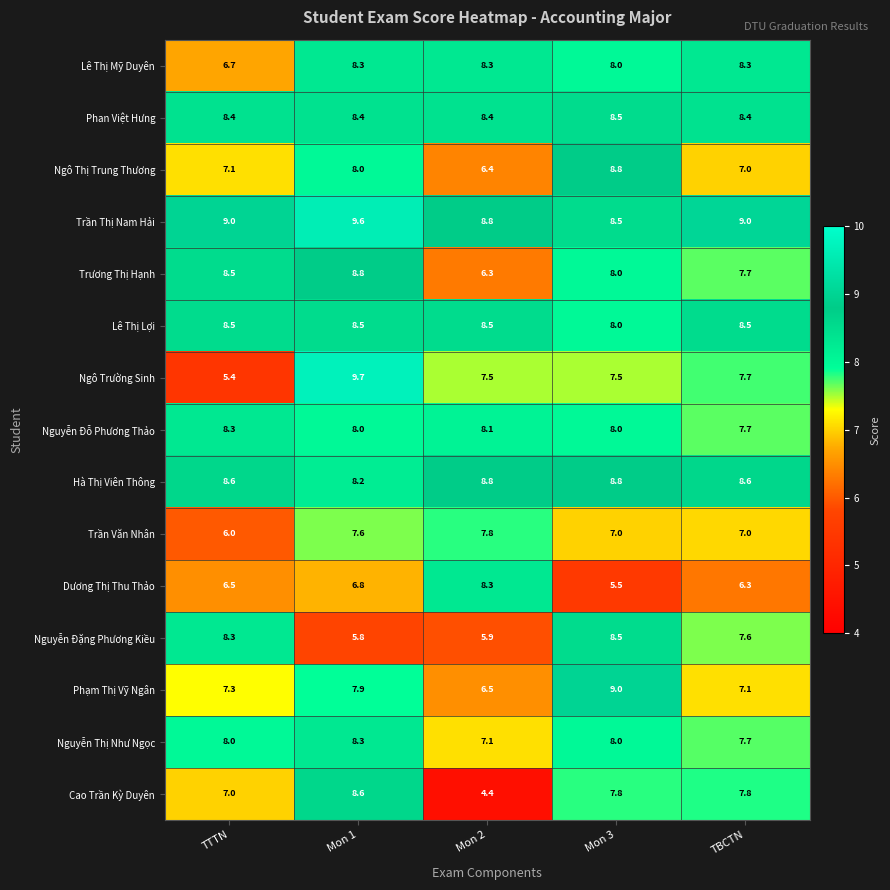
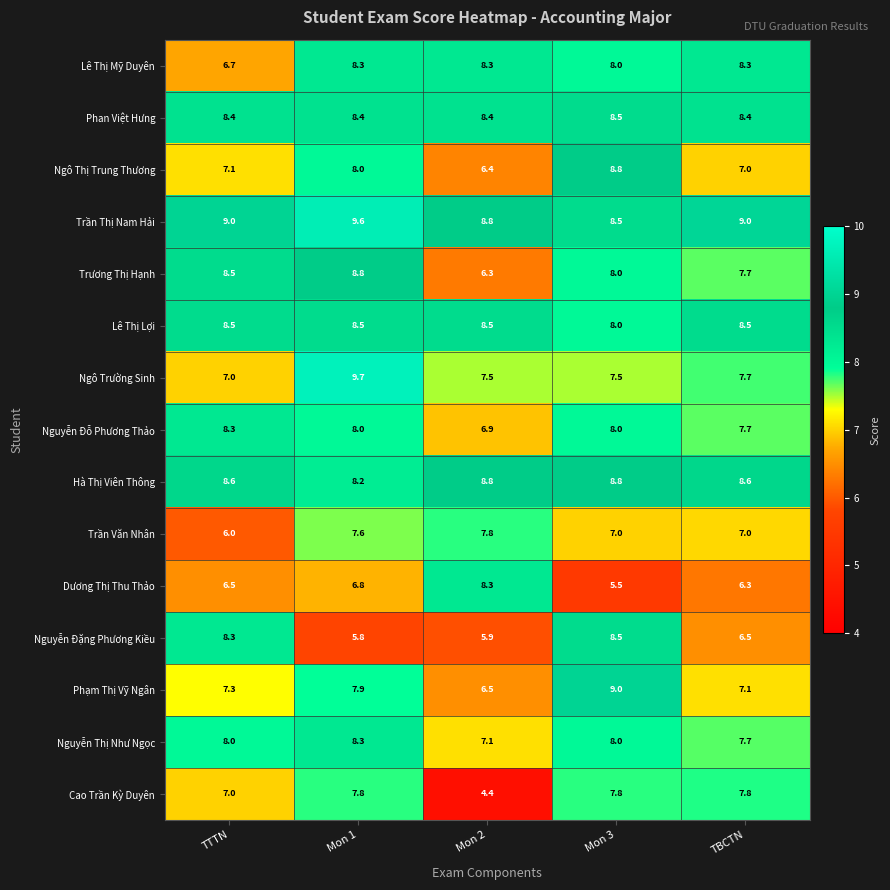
  {
    "Lê Thị Mỹ Duyên": {
      "TTTN": 6.7,
      "Mon 1": 8.3,
      "Mon 2": 8.3,
      "Mon 3": 8.0,
      "TBCTN": 8.3
    },
    "Phan Việt Hưng": {
      "TTTN": 8.4,
      "Mon 1": 8.4,
      "Mon 2": 8.4,
      "Mon 3": 8.5,
      "TBCTN": 8.4
    },
    "Ngô Thị Trung Thương": {
      "TTTN": 7.1,
      "Mon 1": 8.0,
      "Mon 2": 6.4,
      "Mon 3": 8.8,
      "TBCTN": 7.0
    },
    "Trần Thị Nam Hải": {
      "TTTN": 9.0,
      "Mon 1": 9.6,
      "Mon 2": 8.8,
      "Mon 3": 8.5,
      "TBCTN": 9.0
    },
    "Trương Thị Hạnh": {
      "TTTN": 8.5,
      "Mon 1": 8.8,
      "Mon 2": 6.3,
      "Mon 3": 8.0,
      "TBCTN": 7.7
    },
    "Lê Thị Lợi": {
      "TTTN": 8.5,
      "Mon 1": 8.5,
      "Mon 2": 8.5,
      "Mon 3": 8.0,
      "TBCTN": 8.5
    },
    "Ngô Trường Sinh": {
-     "TTTN": 5.4,
+     "TTTN": 7.0,
      "Mon 1": 9.7,
      "Mon 2": 7.5,
      "Mon 3": 7.5,
      "TBCTN": 7.7
    },
    "Nguyễn Đỗ Phương Thảo": {
      "TTTN": 8.3,
      "Mon 1": 8.0,
-     "Mon 2": 8.1,
+     "Mon 2": 6.9,
      "Mon 3": 8.0,
      "TBCTN": 7.7
    },
    "Hà Thị Viên Thông": {
      "TTTN": 8.6,
      "Mon 1": 8.2,
      "Mon 2": 8.8,
      "Mon 3": 8.8,
      "TBCTN": 8.6
    },
    "Trần Văn Nhân": {
      "TTTN": 6.0,
      "Mon 1": 7.6,
      "Mon 2": 7.8,
      "Mon 3": 7.0,
      "TBCTN": 7.0
    },
    "Dương Thị Thu Thảo": {
      "TTTN": 6.5,
      "Mon 1": 6.8,
      "Mon 2": 8.3,
      "Mon 3": 5.5,
      "TBCTN": 6.3
    },
    "Nguyễn Đặng Phương Kiều": {
      "TTTN": 8.3,
      "Mon 1": 5.8,
      "Mon 2": 5.9,
      "Mon 3": 8.5,
-     "TBCTN": 7.6
+     "TBCTN": 6.5
    },
    "Phạm Thị Vỹ Ngân": {
      "TTTN": 7.3,
      "Mon 1": 7.9,
      "Mon 2": 6.5,
      "Mon 3": 9.0,
      "TBCTN": 7.1
    },
    "Nguyễn Thị Như Ngọc": {
      "TTTN": 8.0,
      "Mon 1": 8.3,
      "Mon 2": 7.1,
      "Mon 3": 8.0,
      "TBCTN": 7.7
    },
    "Cao Trần Kỳ Duyên": {
      "TTTN": 7.0,
-     "Mon 1": 8.6,
+     "Mon 1": 7.8,
      "Mon 2": 4.4,
      "Mon 3": 7.8,
      "TBCTN": 7.8
    }
  }
